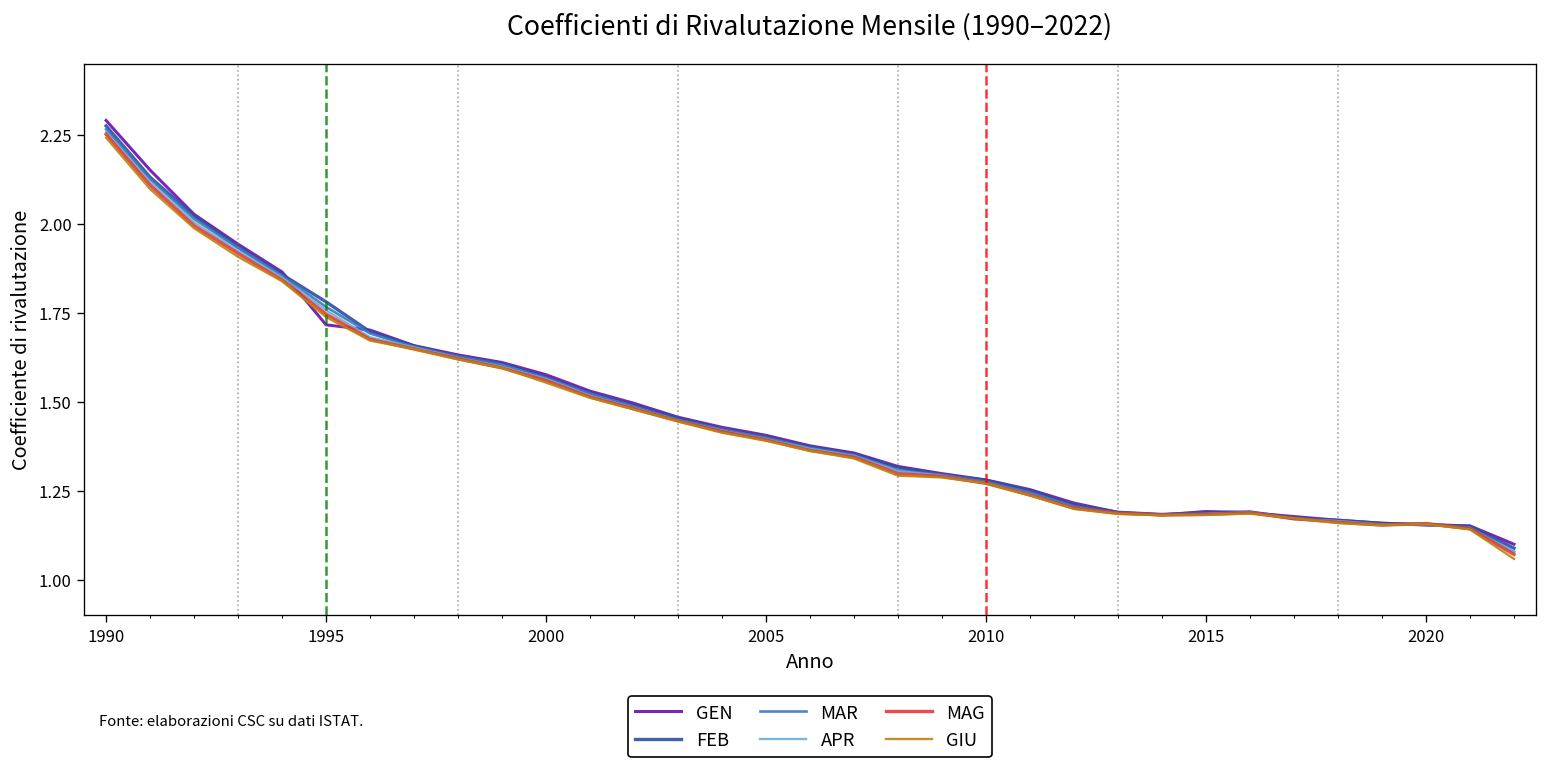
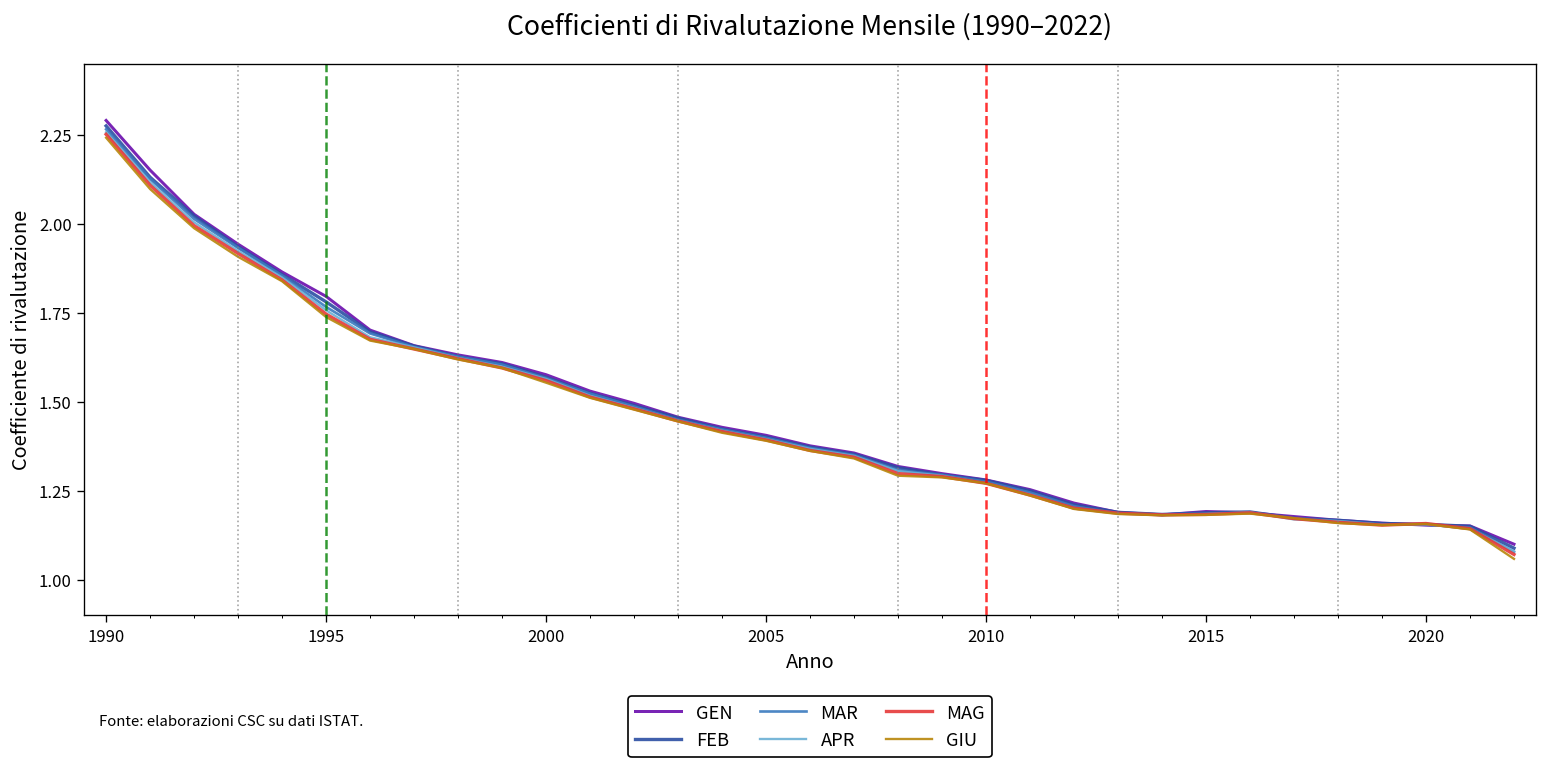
  {
    "GEN": {
      "1990": 2.29,
-     "1995": 1.72
+     "1995": 1.80
    },
    "APR": {
      "1995": 1.76
    },
    "GIU": {
      "1990": 2.24
    }
  }
